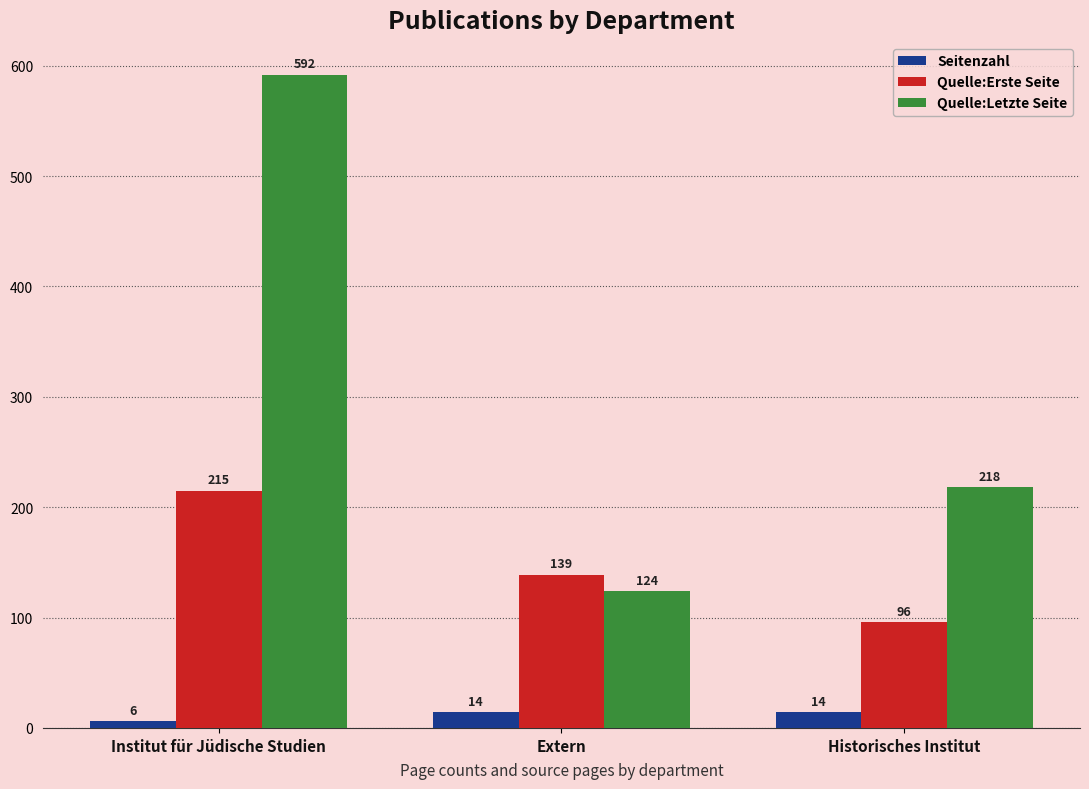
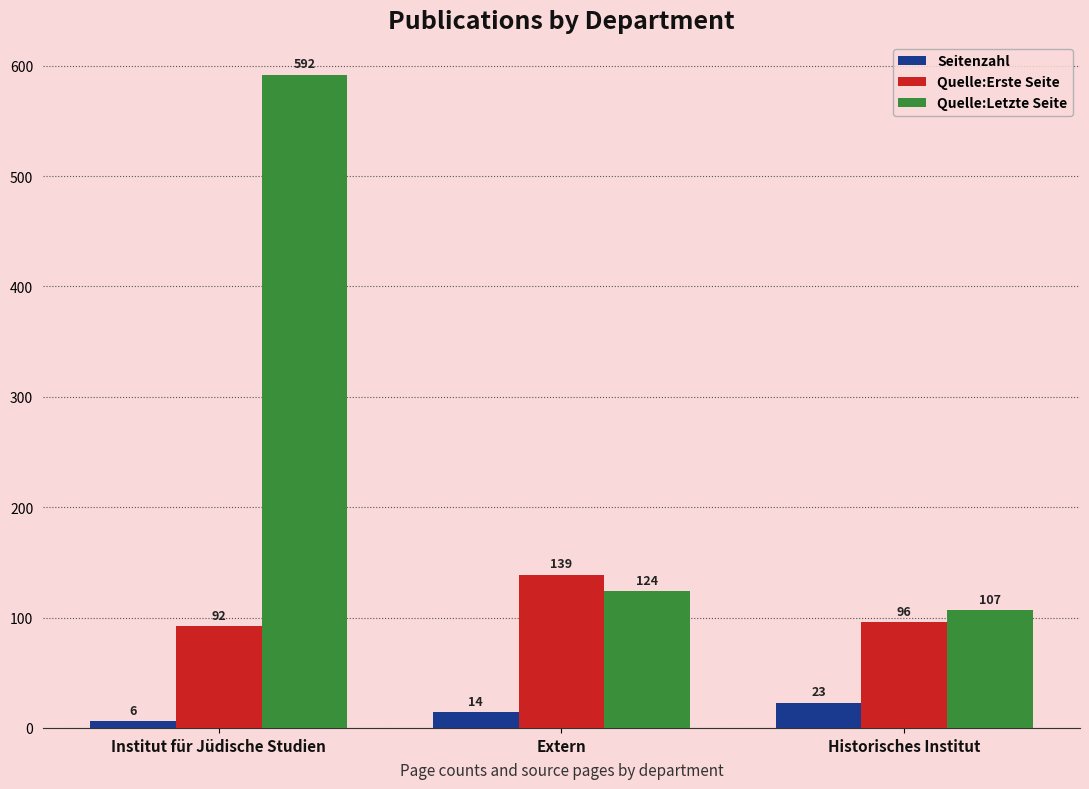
  {
    "Seitenzahl": {
      "Institut für Jüdische Studien": 6,
      "Extern": 14,
-     "Historisches Institut": 14
+     "Historisches Institut": 23
    },
    "Quelle:Erste Seite": {
-     "Institut für Jüdische Studien": 215,
+     "Institut für Jüdische Studien": 92,
      "Extern": 139,
      "Historisches Institut": 96
    },
    "Quelle:Letzte Seite": {
      "Institut für Jüdische Studien": 592,
      "Extern": 124,
-     "Historisches Institut": 218
+     "Historisches Institut": 107
    }
  }
